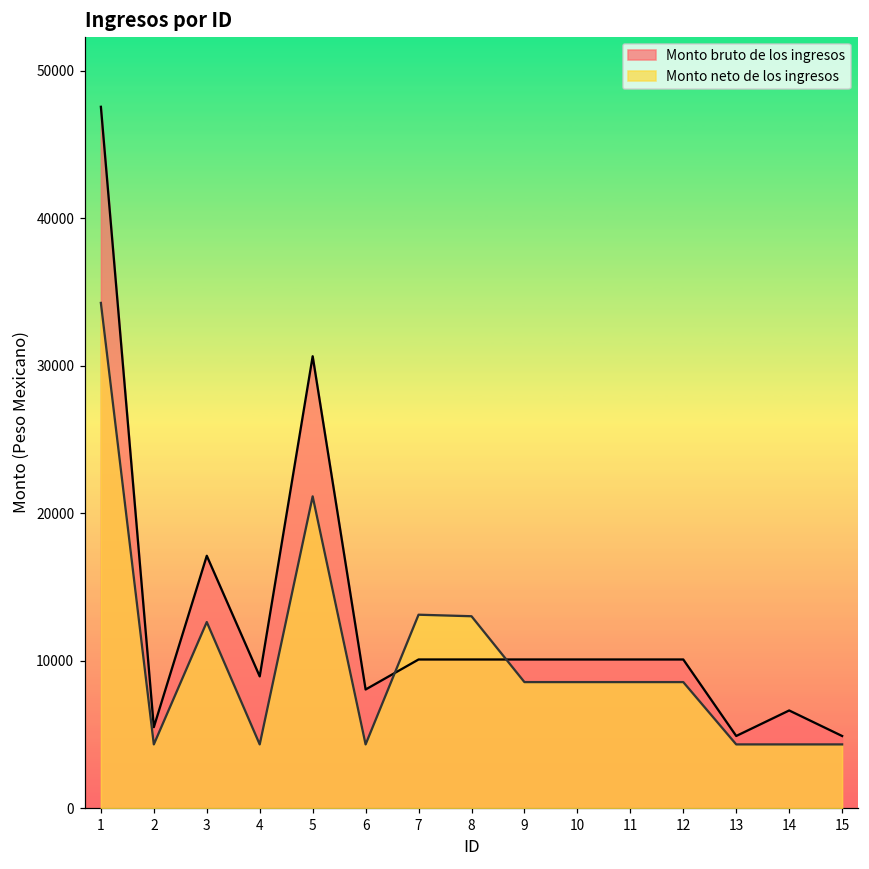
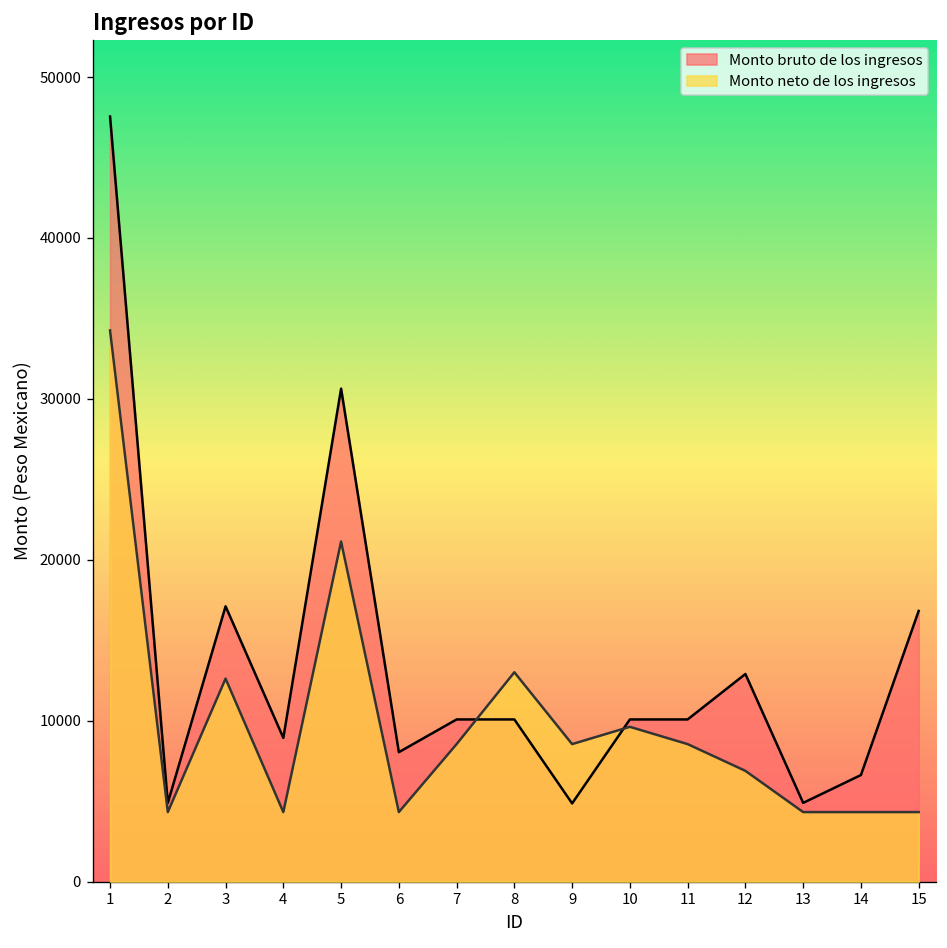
  {
    "Monto bruto de los ingresos": {
      "1": 47500,
-     "2": 5500,
+     "2": 4900,
      "3": 17100,
      "4": 8900,
      "5": 30600,
      "6": 8000,
      "7": 10100,
      "8": 10100,
-     "9": 10100,
+     "9": 4900,
      "10": 10100,
      "11": 10100,
-     "12": 10100,
+     "12": 12900,
      "13": 4900,
      "14": 6600,
-     "15": 4900
+     "15": 16800
    },
    "Monto neto de los ingresos": {
      "1": 34300,
      "2": 4300,
      "3": 12600,
      "4": 4300,
      "5": 21100,
      "6": 4300,
-     "7": 13100,
+     "7": 8500,
      "8": 13000,
      "9": 8500,
-     "10": 8500,
+     "10": 9600,
      "11": 8500,
-     "12": 8500,
+     "12": 6900,
      "13": 4300,
      "14": 4300,
      "15": 4300
    }
  }
